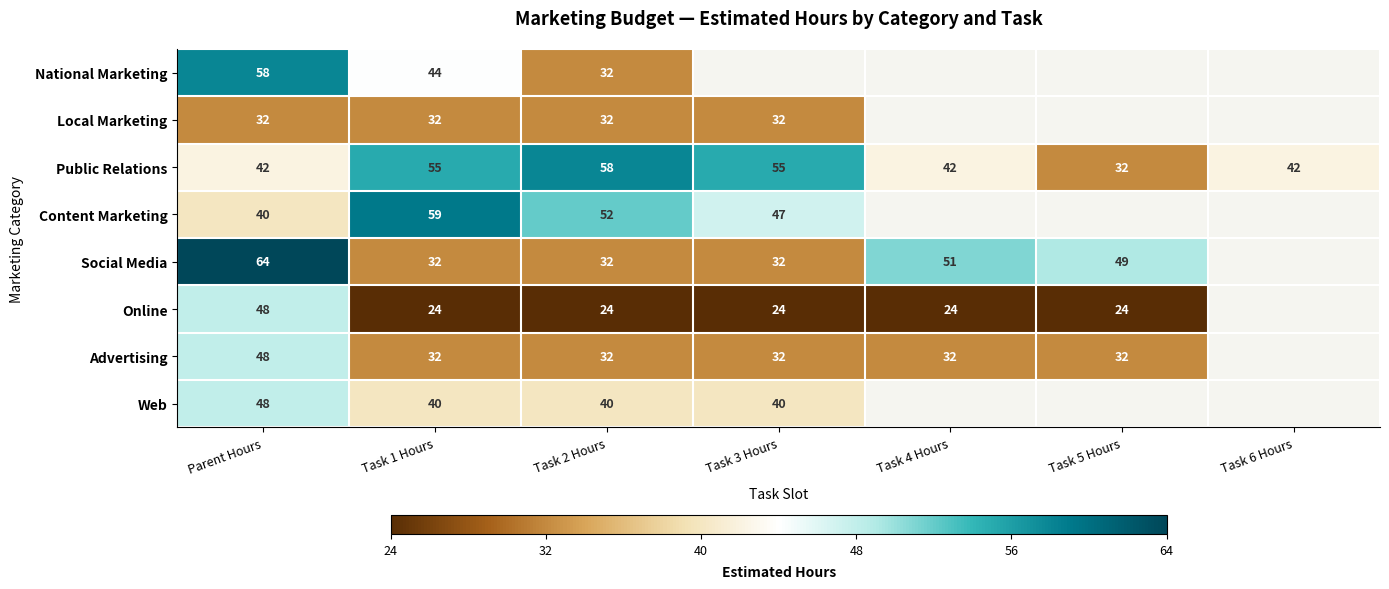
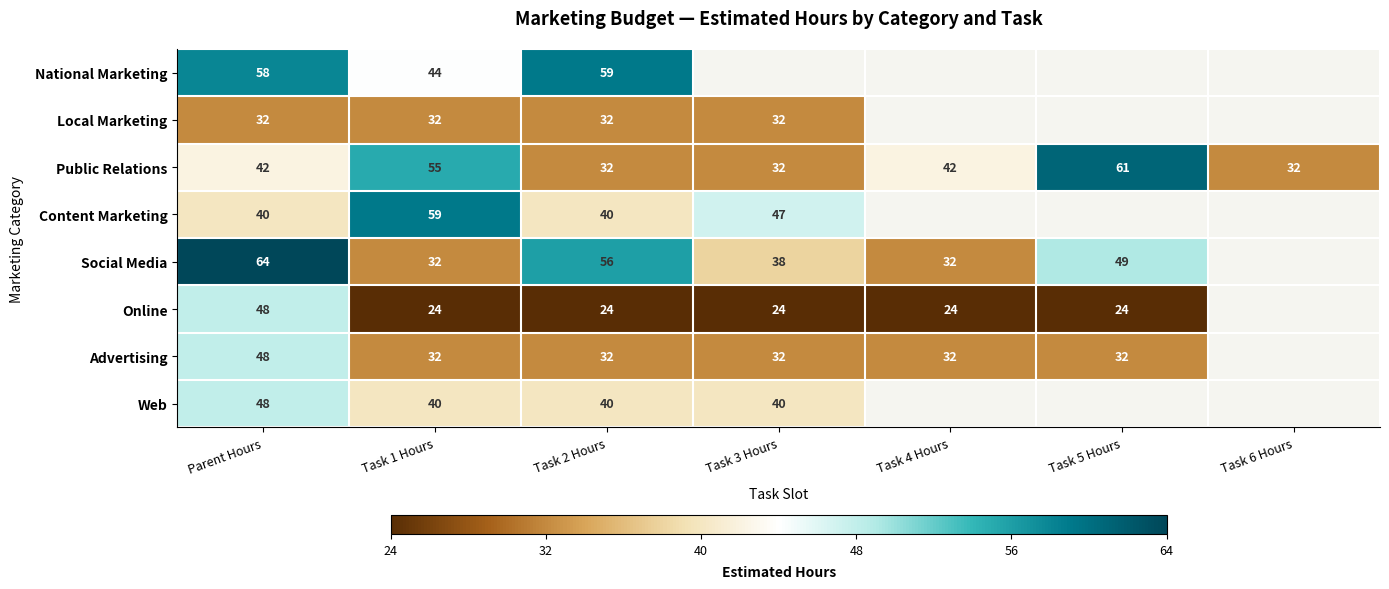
  {
    "National Marketing": {
      "Parent Hours": 58,
      "Task 1 Hours": 44,
-     "Task 2 Hours": 32
+     "Task 2 Hours": 59
    },
    "Local Marketing": {
      "Parent Hours": 32,
      "Task 1 Hours": 32,
      "Task 2 Hours": 32,
      "Task 3 Hours": 32
    },
    "Public Relations": {
      "Parent Hours": 42,
      "Task 1 Hours": 55,
-     "Task 2 Hours": 58,
-     "Task 3 Hours": 55,
+     "Task 2 Hours": 32,
+     "Task 3 Hours": 32,
      "Task 4 Hours": 42,
-     "Task 5 Hours": 32,
-     "Task 6 Hours": 42
+     "Task 5 Hours": 61,
+     "Task 6 Hours": 32
    },
    "Content Marketing": {
      "Parent Hours": 40,
      "Task 1 Hours": 59,
-     "Task 2 Hours": 52,
+     "Task 2 Hours": 40,
      "Task 3 Hours": 47
    },
    "Social Media": {
      "Parent Hours": 64,
      "Task 1 Hours": 32,
-     "Task 2 Hours": 32,
-     "Task 3 Hours": 32,
-     "Task 4 Hours": 51,
+     "Task 2 Hours": 56,
+     "Task 3 Hours": 38,
+     "Task 4 Hours": 32,
      "Task 5 Hours": 49
    },
    "Online": {
      "Parent Hours": 48,
      "Task 1 Hours": 24,
      "Task 2 Hours": 24,
      "Task 3 Hours": 24,
      "Task 4 Hours": 24,
      "Task 5 Hours": 24
    },
    "Advertising": {
      "Parent Hours": 48,
      "Task 1 Hours": 32,
      "Task 2 Hours": 32,
      "Task 3 Hours": 32,
      "Task 4 Hours": 32,
      "Task 5 Hours": 32
    },
    "Web": {
      "Parent Hours": 48,
      "Task 1 Hours": 40,
      "Task 2 Hours": 40,
      "Task 3 Hours": 40
    }
  }
